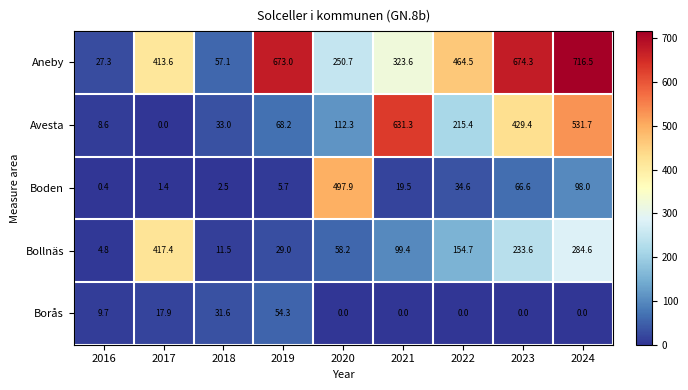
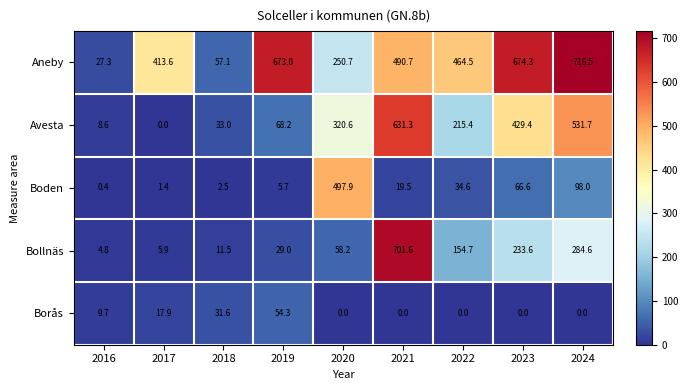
  {
    "Aneby": {
      "2016": 27.3,
      "2017": 413.6,
      "2018": 57.1,
      "2019": 673.0,
      "2020": 250.7,
-     "2021": 323.6,
+     "2021": 490.7,
      "2022": 464.5,
      "2023": 674.3,
      "2024": 716.5
    },
    "Avesta": {
      "2016": 8.6,
      "2017": 0.0,
      "2018": 33.0,
      "2019": 68.2,
-     "2020": 112.3,
+     "2020": 320.6,
      "2021": 631.3,
      "2022": 215.4,
      "2023": 429.4,
      "2024": 531.7
    },
    "Boden": {
      "2016": 0.4,
      "2017": 1.4,
      "2018": 2.5,
      "2019": 5.7,
      "2020": 497.9,
      "2021": 19.5,
      "2022": 34.6,
      "2023": 66.6,
      "2024": 98.0
    },
    "Bollnäs": {
      "2016": 4.8,
-     "2017": 417.4,
+     "2017": 5.9,
      "2018": 11.5,
      "2019": 29.0,
      "2020": 58.2,
-     "2021": 99.4,
+     "2021": 701.6,
      "2022": 154.7,
      "2023": 233.6,
      "2024": 284.6
    },
    "Borås": {
      "2016": 9.7,
      "2017": 17.9,
      "2018": 31.6,
      "2019": 54.3,
      "2020": 0.0,
      "2021": 0.0,
      "2022": 0.0,
      "2023": 0.0,
      "2024": 0.0
    }
  }
